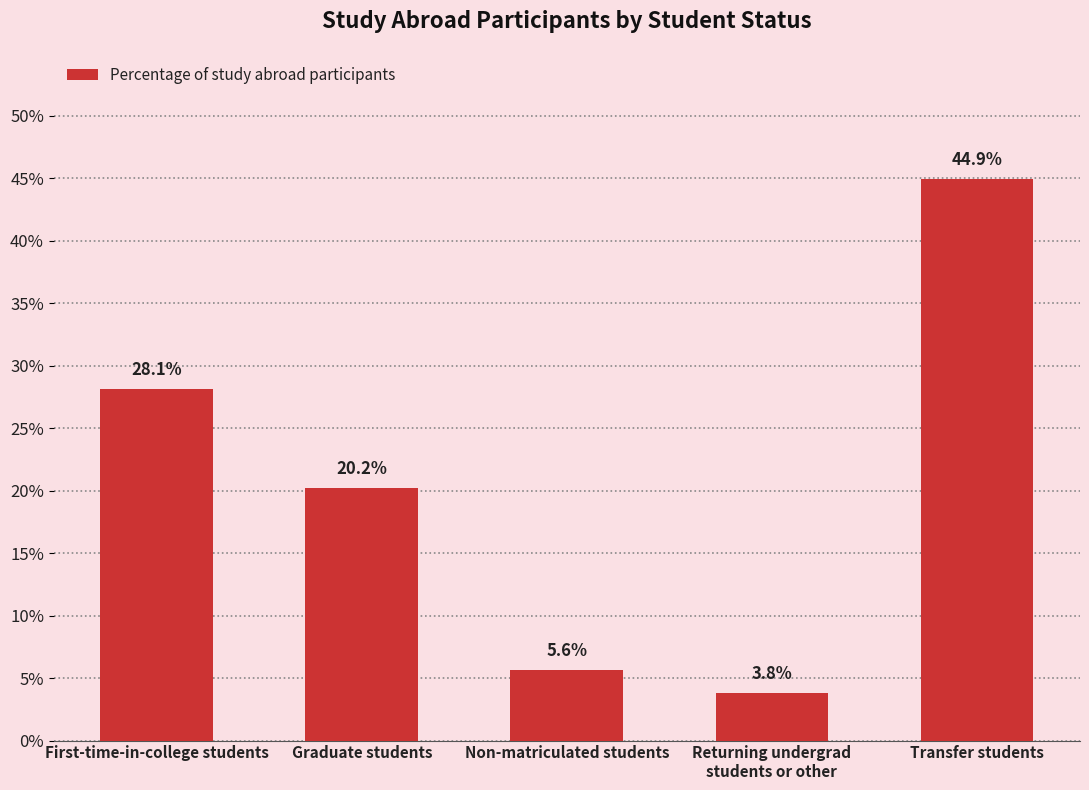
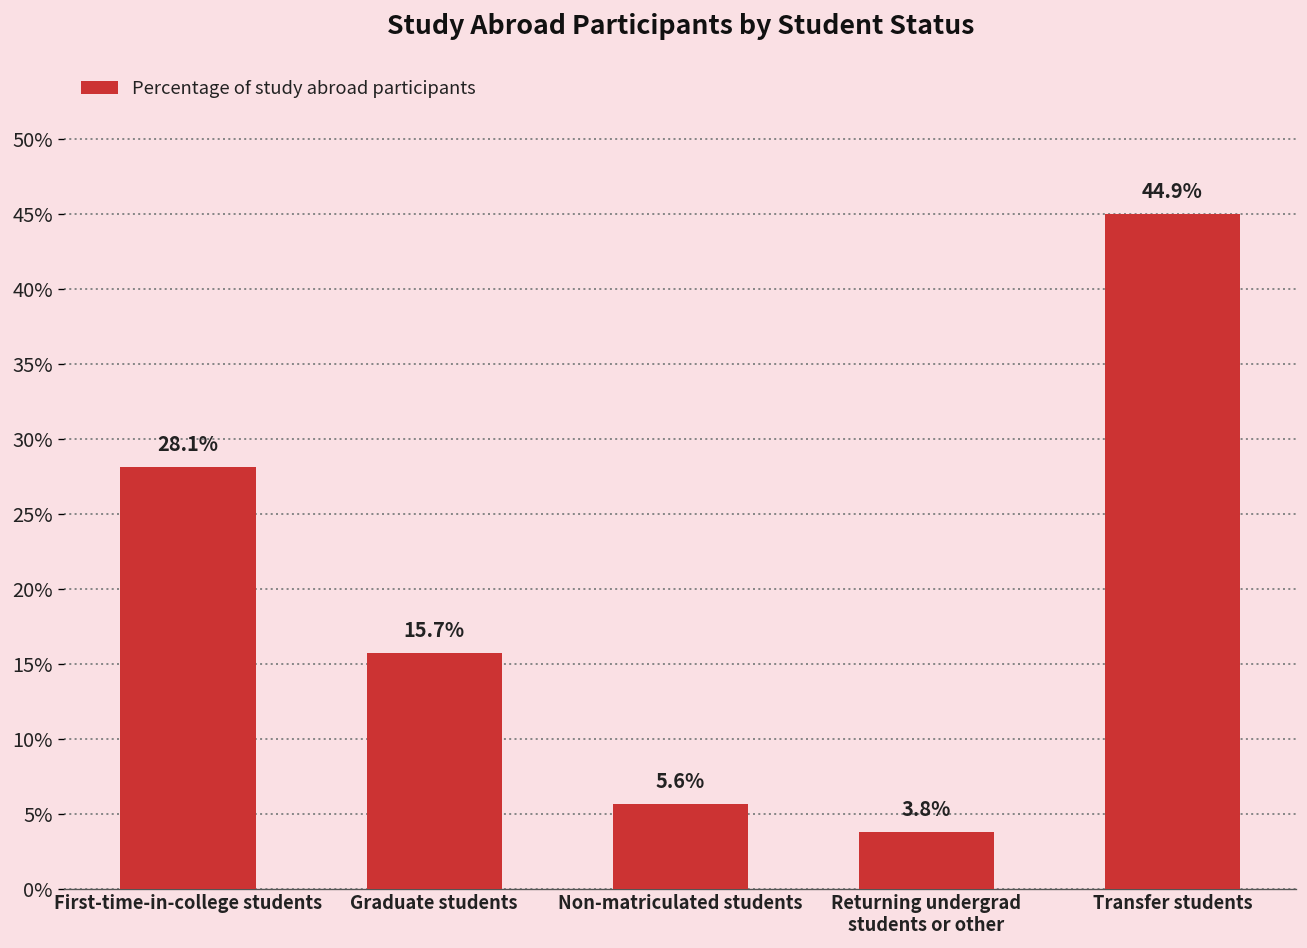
  {
    "First-time-in-college students": "28.1%",
-   "Graduate students": "20.2%",
+   "Graduate students": "15.7%",
    "Non-matriculated students": "5.6%",
    "Returning undergrad students or other": "3.8%",
    "Transfer students": "44.9%"
  }
